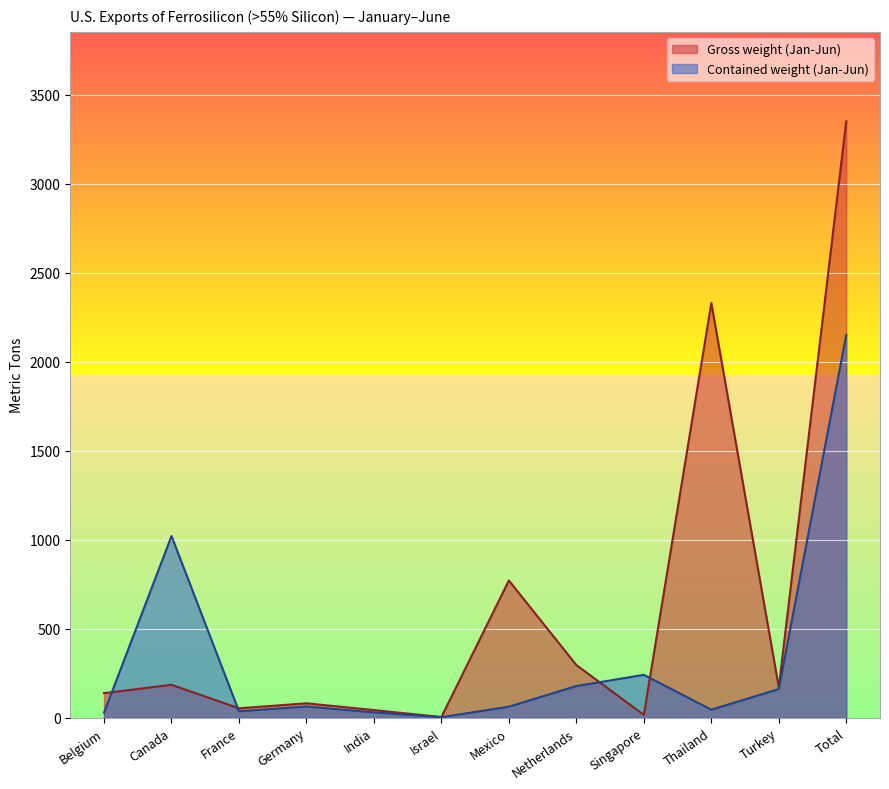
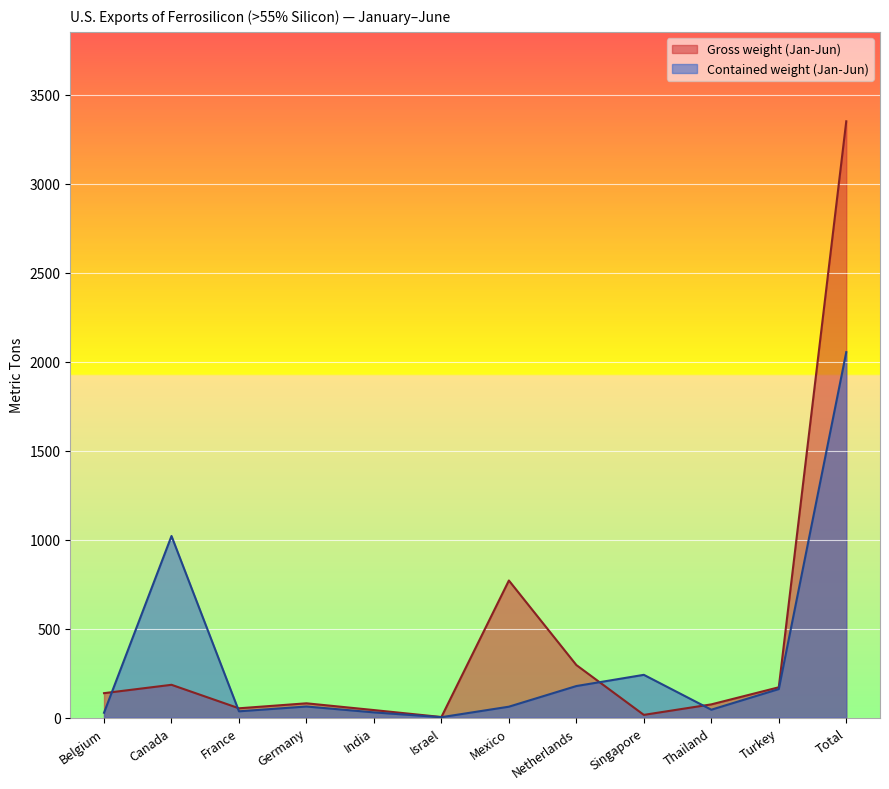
  {
    "Gross weight (Jan-Jun)": {
      "Belgium": 140,
      "Canada": 180,
      "France": 50,
      "Germany": 80,
      "Mexico": 770,
      "Netherlands": 300,
      "Singapore": 20,
-     "Thailand": 2330,
+     "Thailand": 70,
      "Total": 3350
    },
    "Contained weight (Jan-Jun)": {
      "Belgium": 30,
      "Canada": 1020,
      "France": 40,
      "Germany": 60,
      "Mexico": 60,
      "Netherlands": 180,
      "Singapore": 240,
      "Thailand": 40,
-     "Total": 2150
+     "Total": 2050
    }
  }
